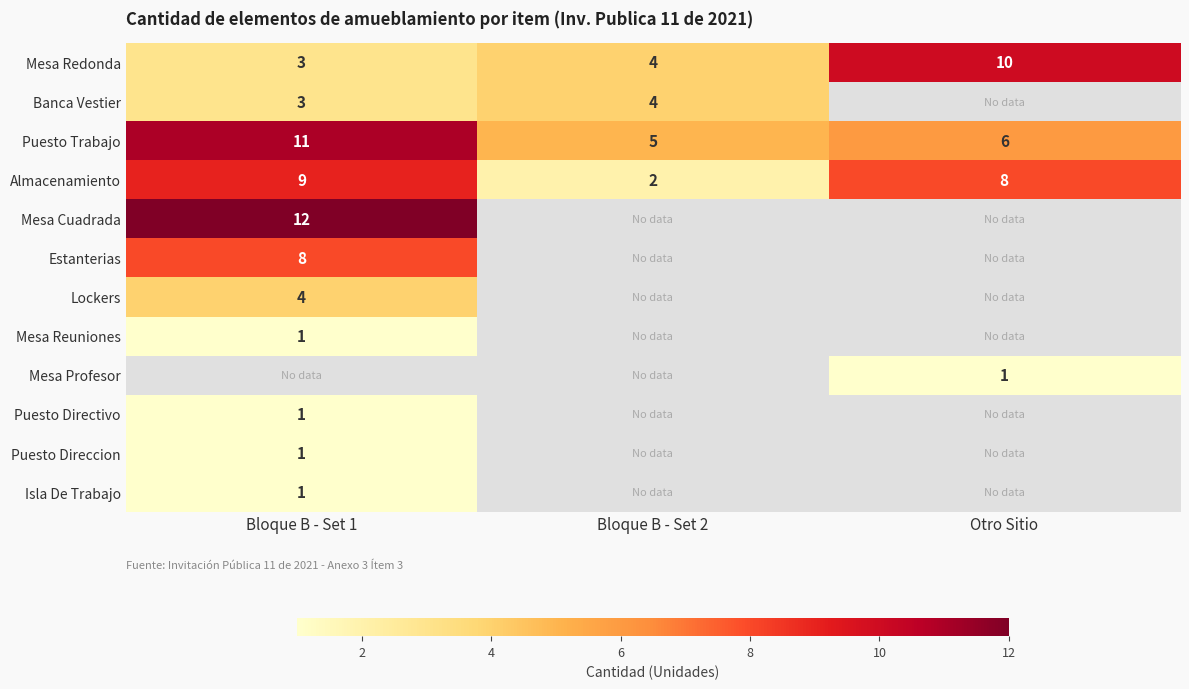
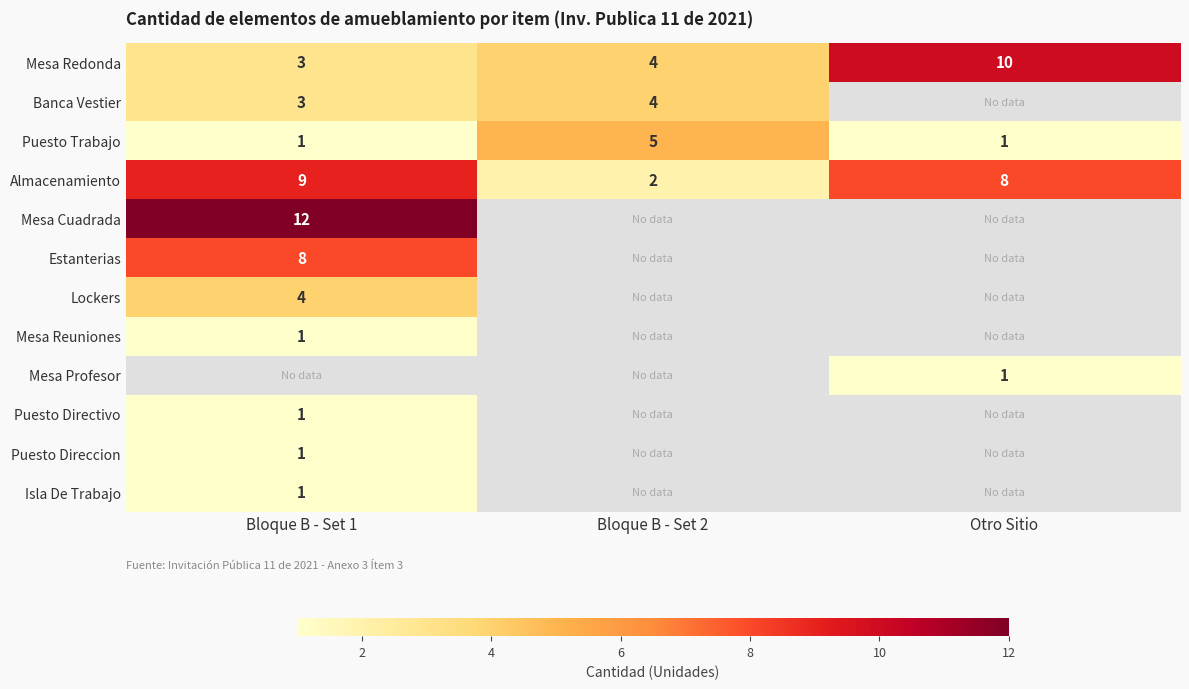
  {
    "Mesa Redonda": {
      "Bloque B - Set 1": 3,
      "Bloque B - Set 2": 4,
      "Otro Sitio": 10
    },
    "Banca Vestier": {
      "Bloque B - Set 1": 3,
      "Bloque B - Set 2": 4
    },
    "Puesto Trabajo": {
-     "Bloque B - Set 1": 11,
+     "Bloque B - Set 1": 1,
      "Bloque B - Set 2": 5,
-     "Otro Sitio": 6
+     "Otro Sitio": 1
    },
    "Almacenamiento": {
      "Bloque B - Set 1": 9,
      "Bloque B - Set 2": 2,
      "Otro Sitio": 8
    },
    "Mesa Cuadrada": {
      "Bloque B - Set 1": 12
    },
    "Estanterias": {
      "Bloque B - Set 1": 8
    },
    "Lockers": {
      "Bloque B - Set 1": 4
    },
    "Mesa Reuniones": {
      "Bloque B - Set 1": 1
    },
    "Mesa Profesor": {
      "Otro Sitio": 1
    },
    "Puesto Directivo": {
      "Bloque B - Set 1": 1
    },
    "Puesto Direccion": {
      "Bloque B - Set 1": 1
    },
    "Isla De Trabajo": {
      "Bloque B - Set 1": 1
    }
  }
